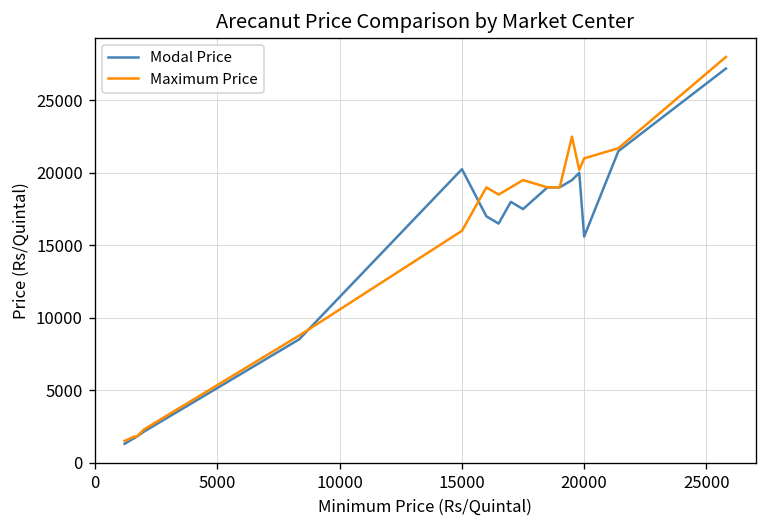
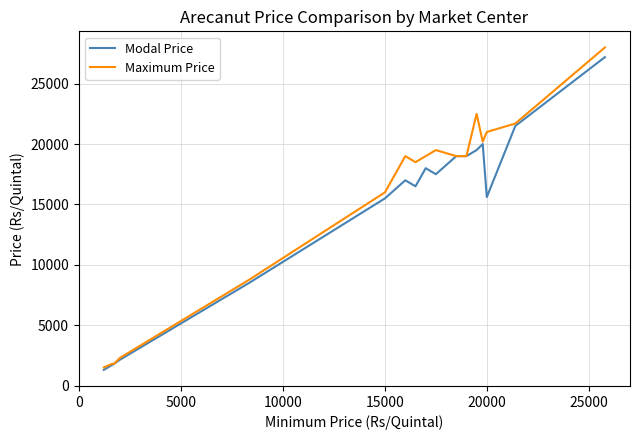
  {
    "Modal Price": {
-     "15000": 20300,
+     "15000": 15500,
      "20000": 15600
    },
    "Maximum Price": {
      "15000": 16000,
      "20000": 21000
    }
  }
